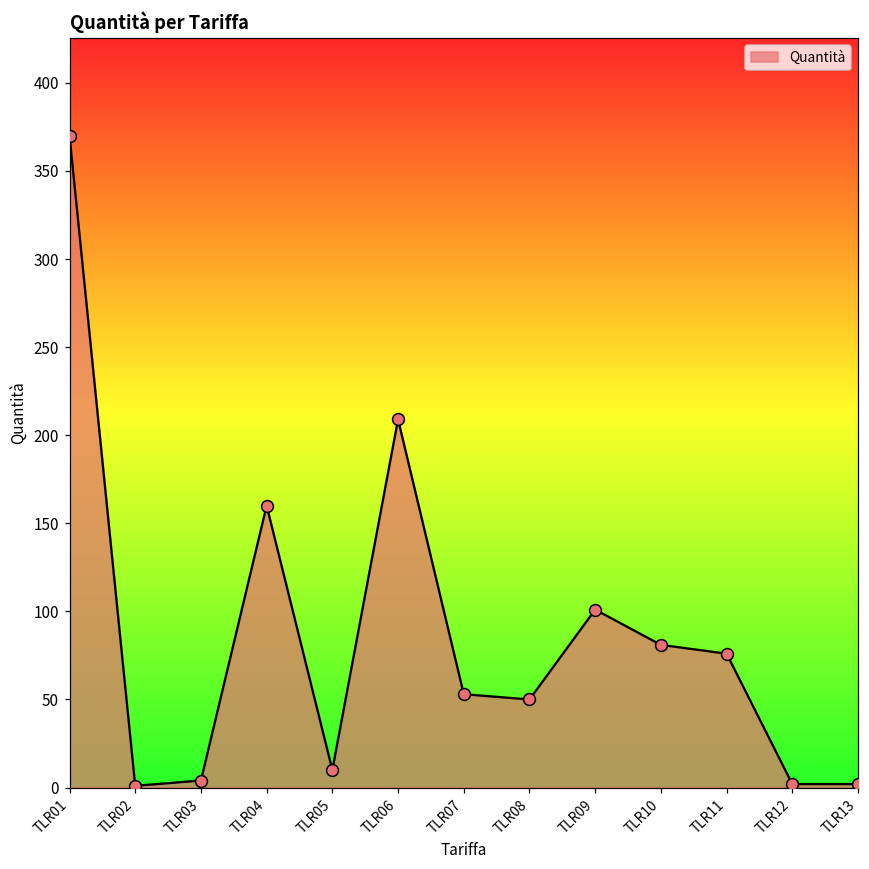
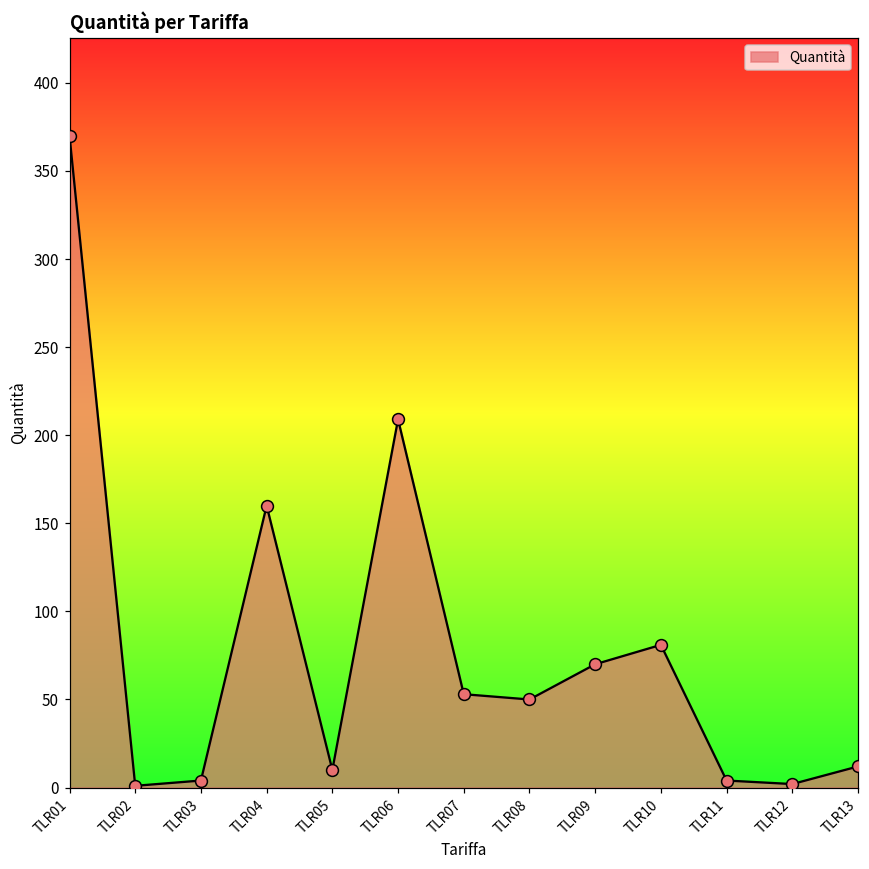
  {
    "TLR01": 370,
    "TLR02": 1,
    "TLR03": 4,
    "TLR04": 160,
    "TLR05": 10,
    "TLR06": 209,
    "TLR07": 53,
    "TLR08": 50,
-   "TLR09": 101,
+   "TLR09": 70,
    "TLR10": 81,
-   "TLR11": 76,
+   "TLR11": 4,
    "TLR12": 2,
-   "TLR13": 2
+   "TLR13": 12
  }
